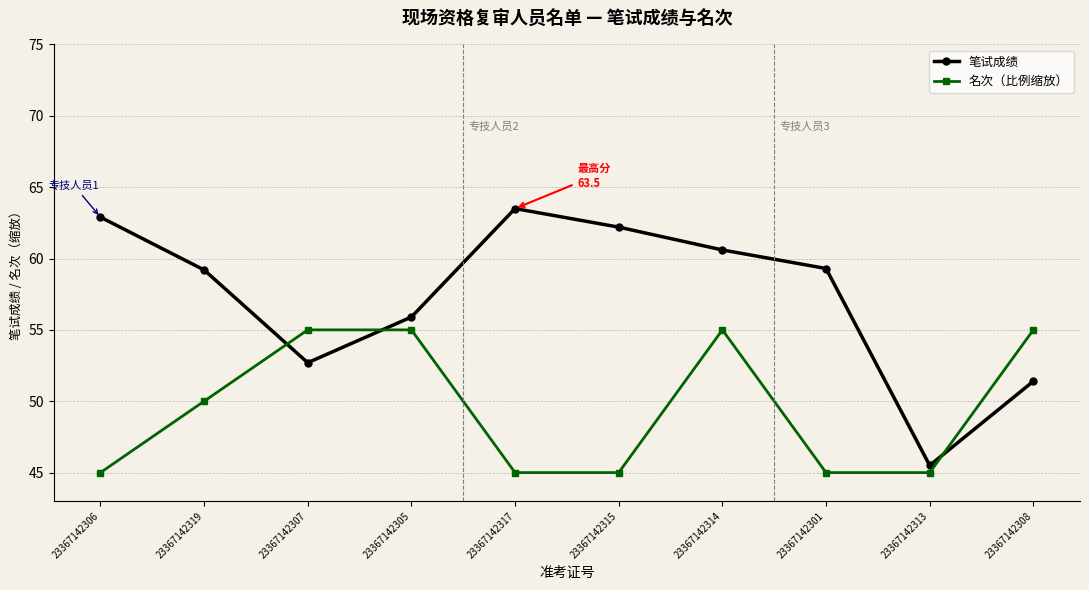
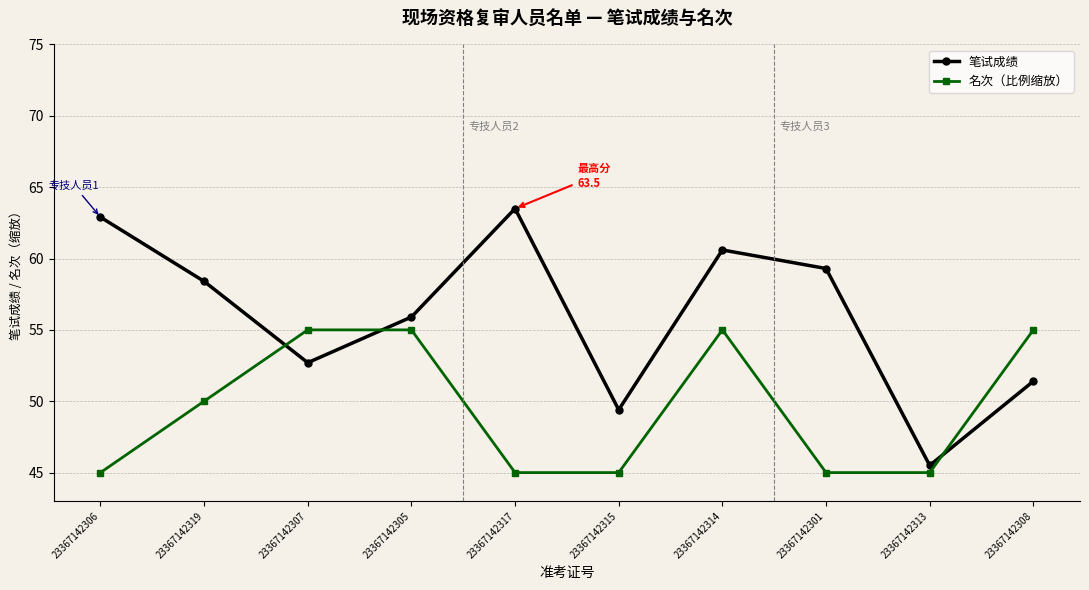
  {
    "笔试成绩": {
      "23367142306": 62.9,
-     "23367142319": 59.2,
+     "23367142319": 58.4,
      "23367142307": 52.7,
      "23367142305": 55.9,
-     "23367142315": 62.2,
+     "23367142315": 49.4,
      "23367142314": 60.6,
      "23367142301": 59.3,
      "23367142313": 45.5,
      "23367142308": 51.4
    },
    "名次（比例缩放）": {
      "23367142306": 45.0,
      "23367142319": 50.0,
      "23367142307": 55.0,
      "23367142305": 55.0,
      "23367142317": 45.0,
      "23367142315": 45.0,
      "23367142314": 55.0,
      "23367142301": 45.0,
      "23367142313": 45.0,
      "23367142308": 55.0
    }
  }
